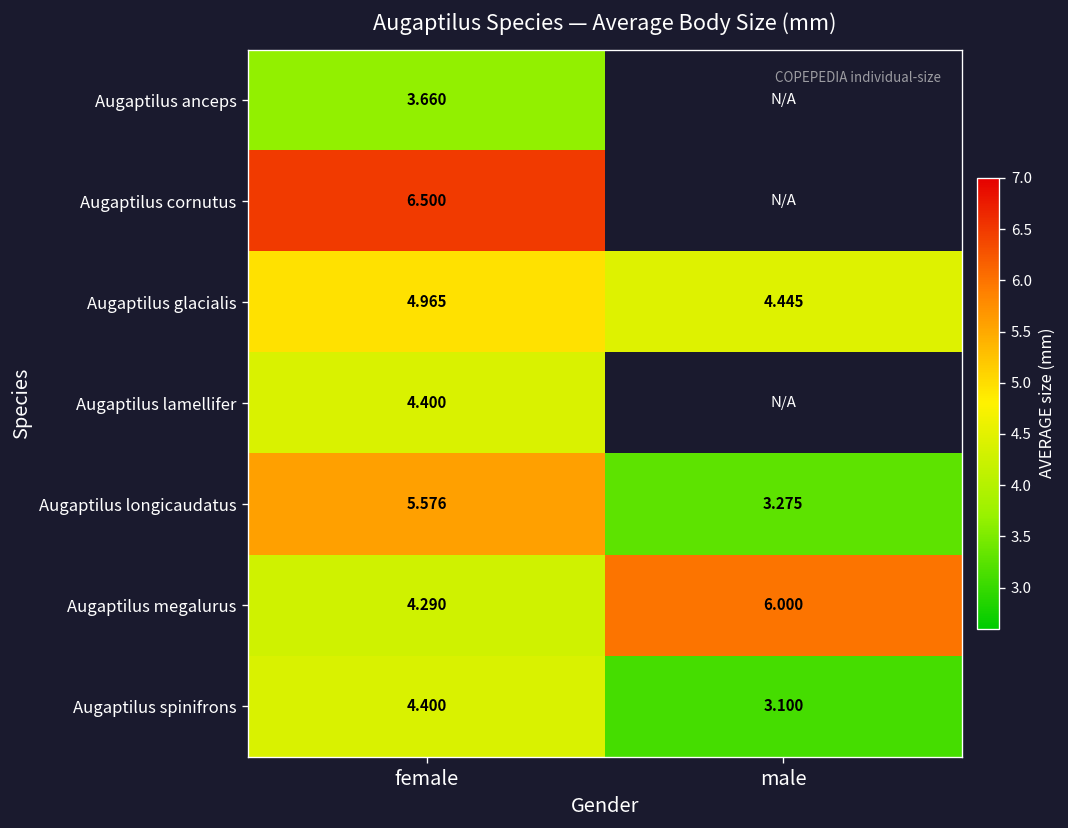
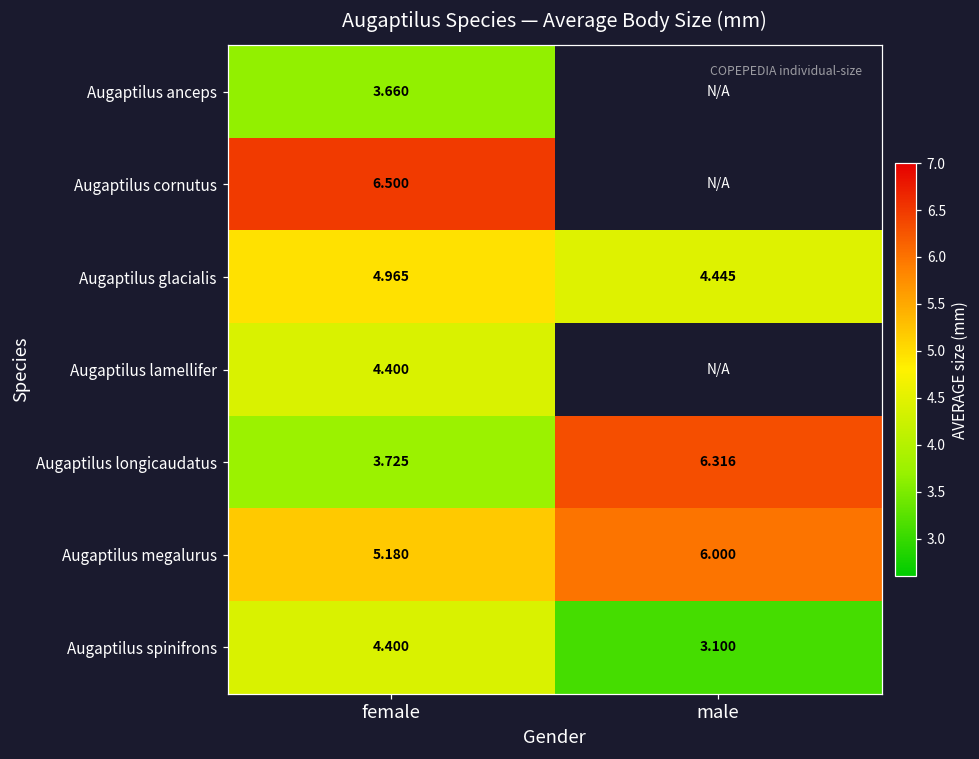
  {
    "Augaptilus anceps": {
      "female": 3.660
    },
    "Augaptilus cornutus": {
      "female": 6.500
    },
    "Augaptilus glacialis": {
      "female": 4.965,
      "male": 4.445
    },
    "Augaptilus lamellifer": {
      "female": 4.400
    },
    "Augaptilus longicaudatus": {
-     "female": 5.576,
-     "male": 3.275
+     "female": 3.725,
+     "male": 6.316
    },
    "Augaptilus megalurus": {
-     "female": 4.290,
+     "female": 5.180,
      "male": 6.000
    },
    "Augaptilus spinifrons": {
      "female": 4.400,
      "male": 3.100
    }
  }
